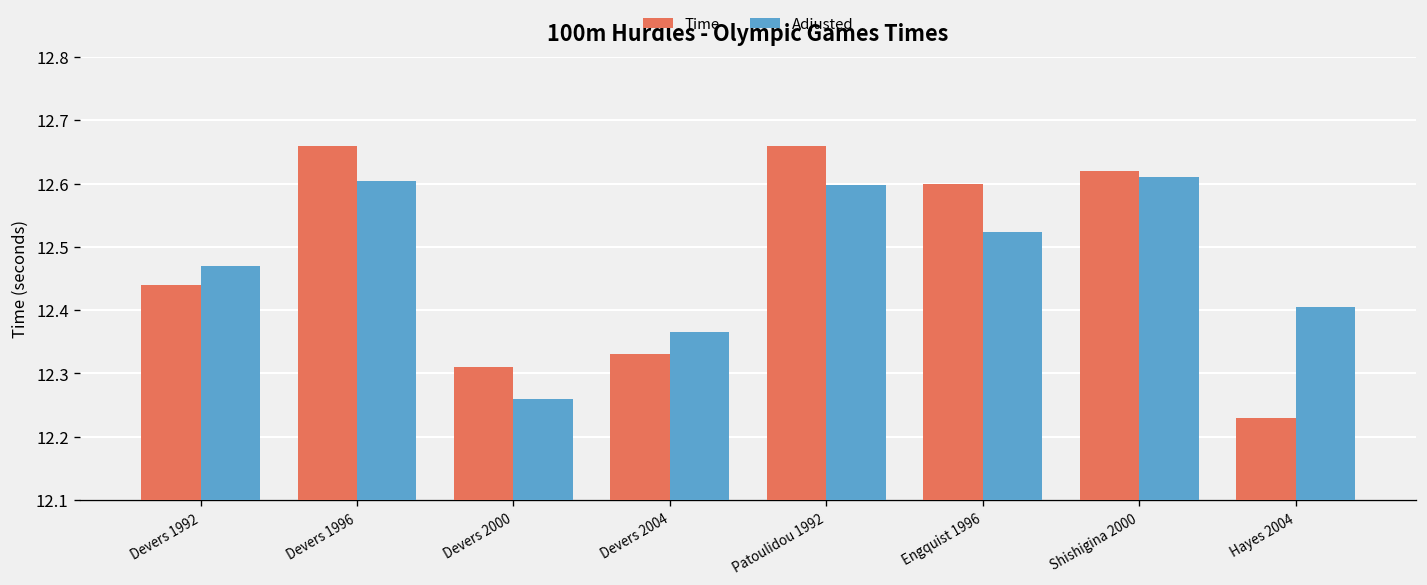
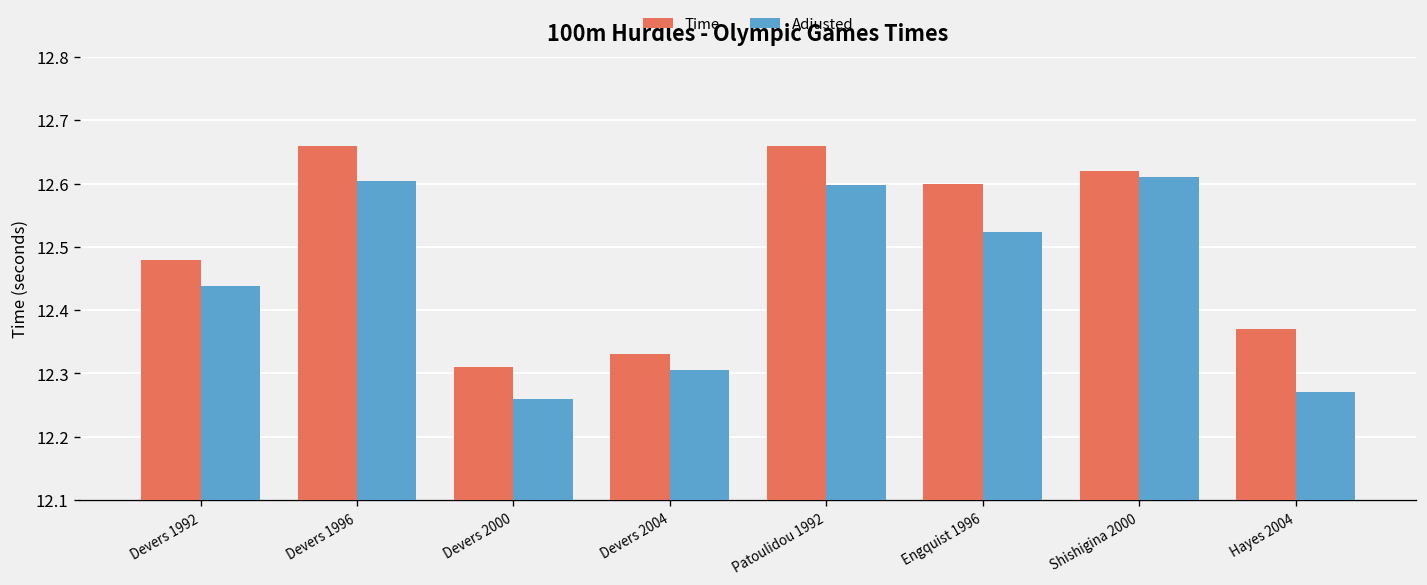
  {
    "Time": {
-     "Devers 1992": 12.44,
+     "Devers 1992": 12.48,
      "Devers 1996": 12.66,
      "Devers 2000": 12.31,
      "Devers 2004": 12.33,
      "Patoulidou 1992": 12.66,
      "Engquist 1996": 12.60,
      "Shishigina 2000": 12.62,
-     "Hayes 2004": 12.23
+     "Hayes 2004": 12.37
    },
    "Adjusted": {
-     "Devers 1992": 12.47,
+     "Devers 1992": 12.44,
      "Devers 1996": 12.60,
      "Devers 2000": 12.26,
-     "Devers 2004": 12.37,
+     "Devers 2004": 12.31,
      "Patoulidou 1992": 12.60,
      "Engquist 1996": 12.52,
      "Shishigina 2000": 12.61,
-     "Hayes 2004": 12.41
+     "Hayes 2004": 12.27
    }
  }
